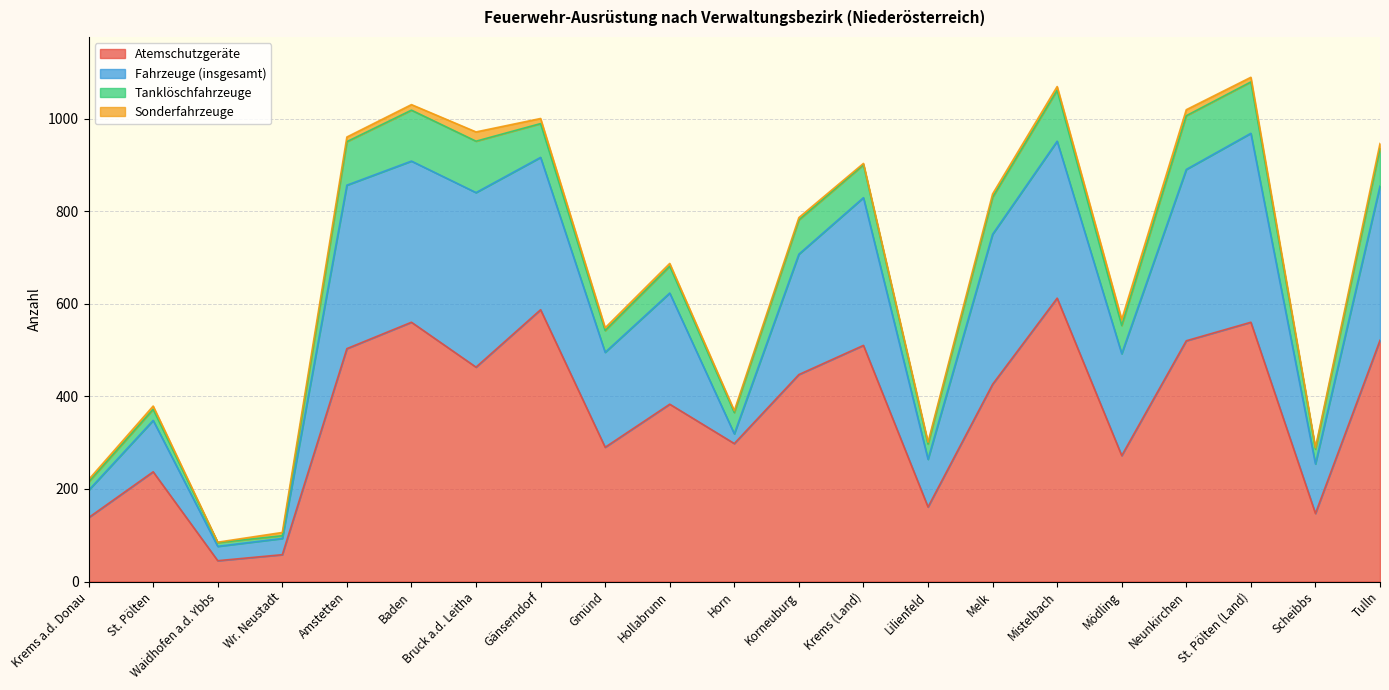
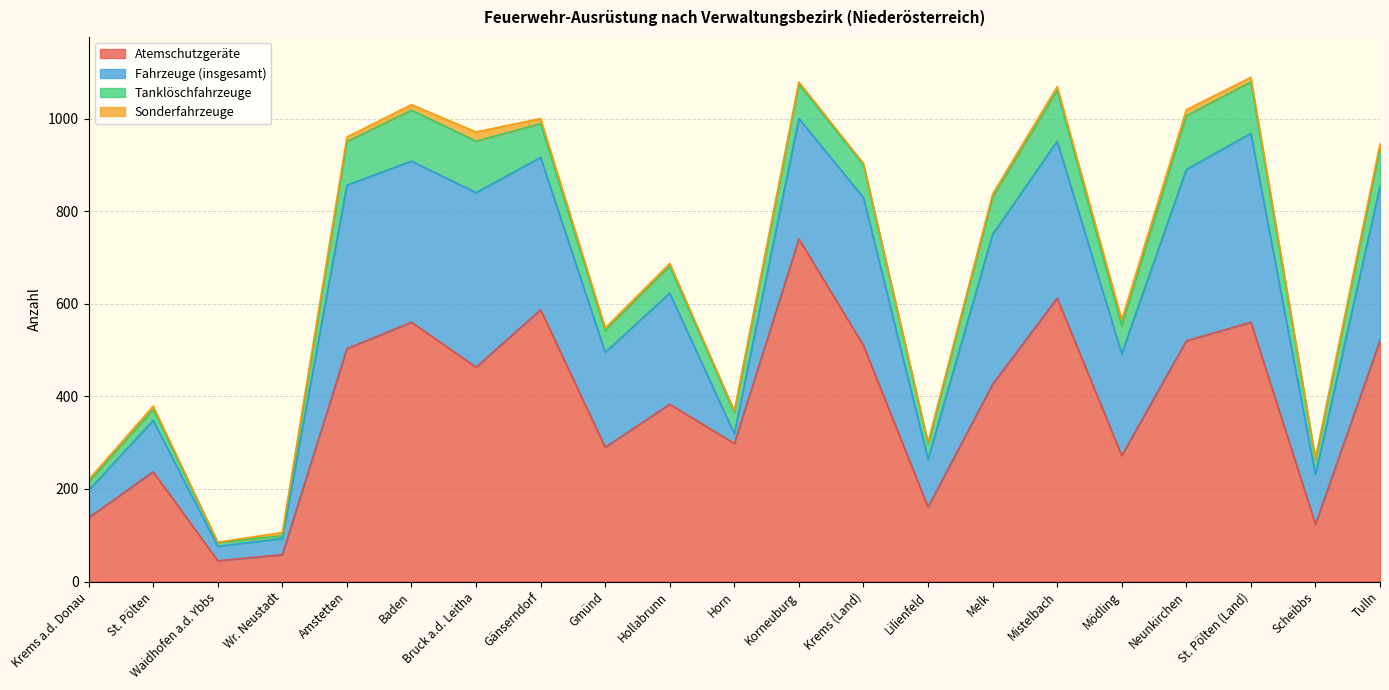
  {
    "Atemschutzgeräte": {
      "Krems a.d. Donau": 140,
      "St. Pölten": 240,
      "Waidhofen a.d. Ybbs": 50,
      "Wr. Neustadt": 60,
      "Amstetten": 500,
      "Baden": 560,
      "Bruck a.d. Leitha": 460,
      "Gänserndorf": 590,
      "Gmünd": 290,
      "Hollabrunn": 380,
      "Horn": 300,
-     "Korneuburg": 450,
+     "Korneuburg": 740,
      "Krems (Land)": 510,
      "Lilienfeld": 160,
      "Melk": 430,
      "Mistelbach": 610,
      "Mödling": 270,
      "Neunkirchen": 520,
      "St. Pölten (Land)": 560,
-     "Scheibbs": 150,
+     "Scheibbs": 120,
      "Tulln": 520
    },
    "Fahrzeuge (insgesamt)": {
      "Krems a.d. Donau": 60,
      "St. Pölten": 110,
      "Waidhofen a.d. Ybbs": 30,
      "Wr. Neustadt": 40,
      "Amstetten": 350,
      "Baden": 350,
      "Bruck a.d. Leitha": 380,
      "Gänserndorf": 330,
      "Gmünd": 210,
      "Hollabrunn": 240,
      "Horn": 20,
      "Korneuburg": 260,
      "Krems (Land)": 320,
      "Lilienfeld": 100,
      "Melk": 320,
      "Mistelbach": 340,
      "Mödling": 220,
      "Neunkirchen": 370,
      "St. Pölten (Land)": 410,
      "Scheibbs": 110,
      "Tulln": 330
    },
    "Tanklöschfahrzeuge": {
      "St. Pölten": 20,
      "Wr. Neustadt": 10,
      "Amstetten": 90,
      "Baden": 110,
      "Bruck a.d. Leitha": 110,
      "Gänserndorf": 70,
      "Gmünd": 50,
      "Hollabrunn": 60,
      "Melk": 80,
      "Mistelbach": 110,
      "Mödling": 60,
      "Neunkirchen": 120,
      "St. Pölten (Land)": 110,
      "Tulln": 80
    },
    "Sonderfahrzeuge": {
      "St. Pölten": 10,
      "Wr. Neustadt": 10,
      "Amstetten": 10,
      "Baden": 10,
      "Bruck a.d. Leitha": 20,
      "Gänserndorf": 10,
      "Gmünd": 10,
      "Hollabrunn": 10,
      "Melk": 10,
      "Mistelbach": 10,
      "Mödling": 10,
      "Neunkirchen": 10,
      "St. Pölten (Land)": 10,
      "Tulln": 10
    }
  }
